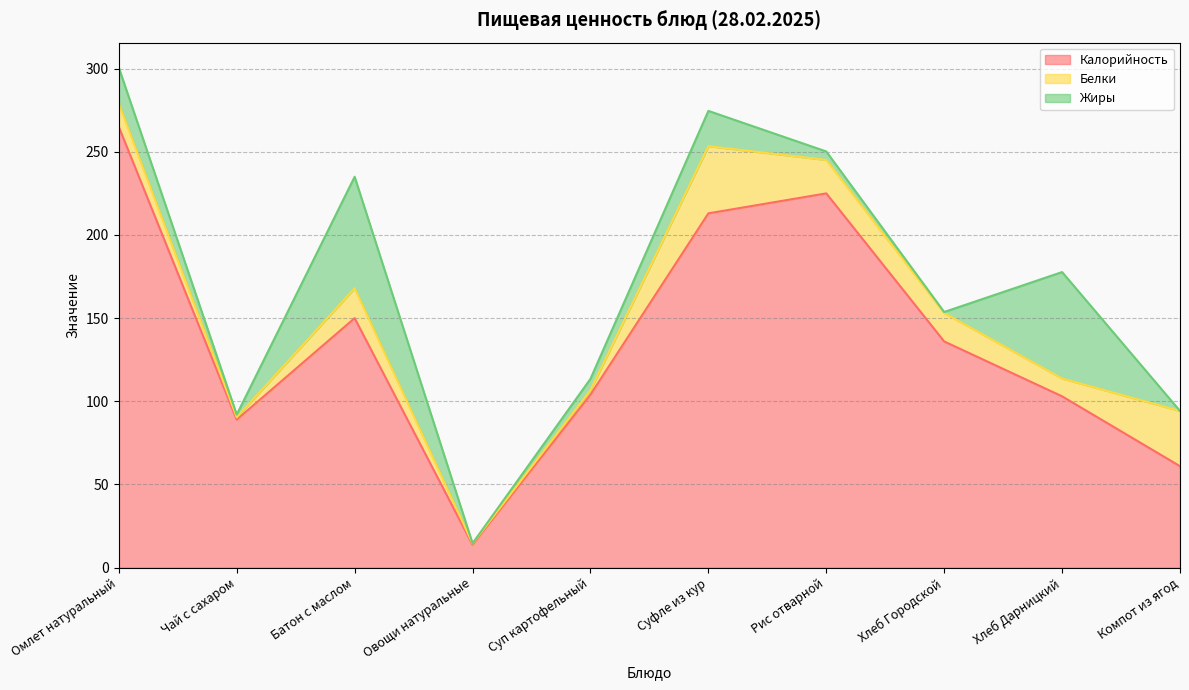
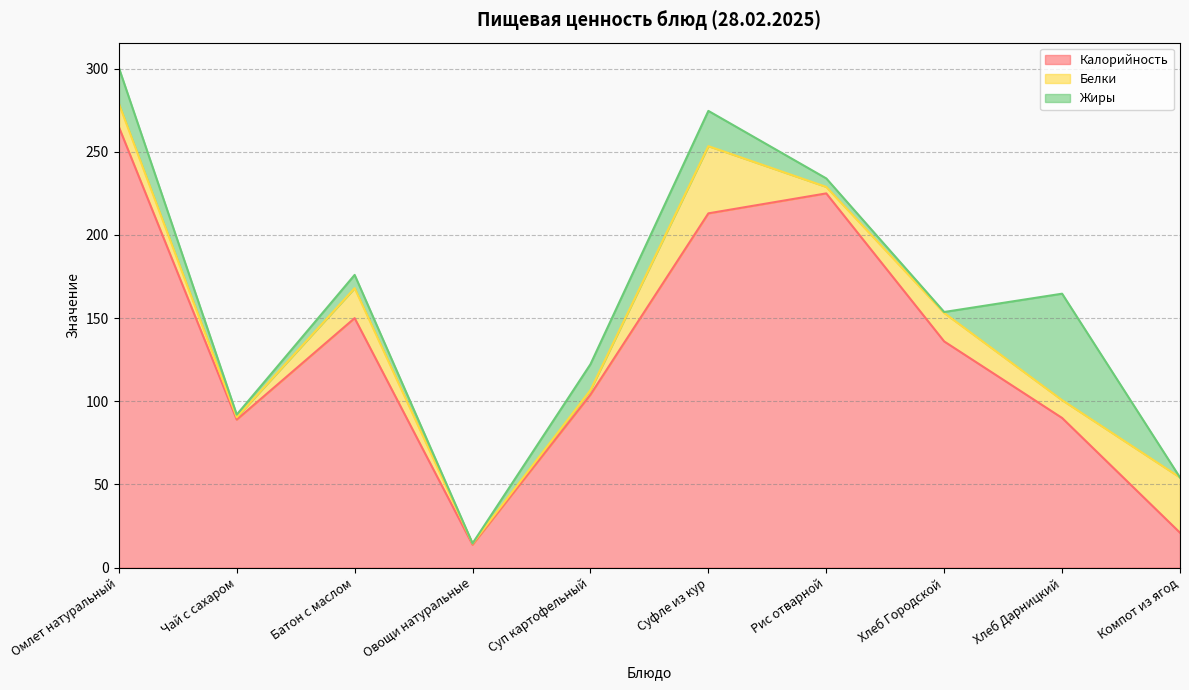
  {
    "Калорийность": {
      "Омлет натуральный": 265,
      "Батон с маслом": 150,
      "Суп картофельный": 104,
      "Суфле из кур": 213,
      "Рис отварной": 225,
      "Хлеб Городской": 136,
-     "Хлеб Дарницкий": 103,
-     "Компот из ягод": 61
+     "Хлеб Дарницкий": 90,
+     "Компот из ягод": 21
    },
    "Белки": {
      "Омлет натуральный": 14,
      "Батон с маслом": 18,
      "Суп картофельный": 3,
      "Суфле из кур": 40,
-     "Рис отварной": 20,
+     "Рис отварной": 4,
      "Хлеб Дарницкий": 11
    },
    "Жиры": {
      "Омлет натуральный": 22,
      "Чай с сахаром": 2,
-     "Батон с маслом": 67,
-     "Суп картофельный": 7,
+     "Батон с маслом": 8,
+     "Суп картофельный": 16,
      "Суфле из кур": 21,
      "Рис отварной": 5,
      "Хлеб Дарницкий": 64
    }
  }
